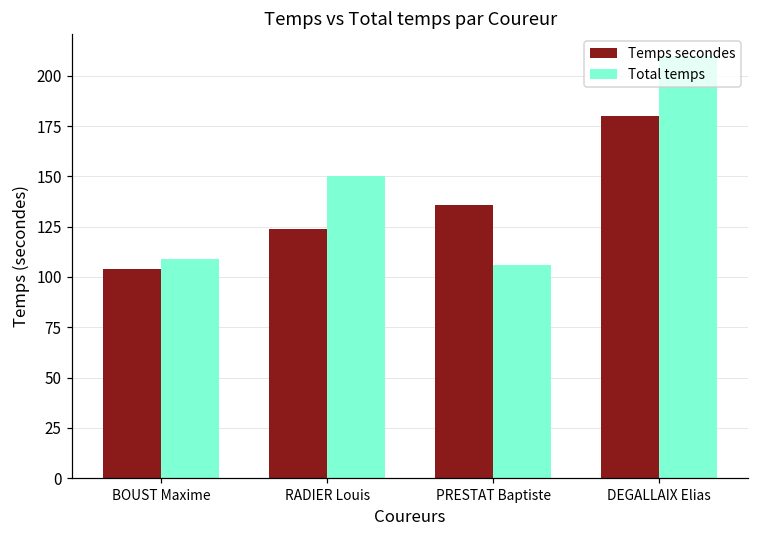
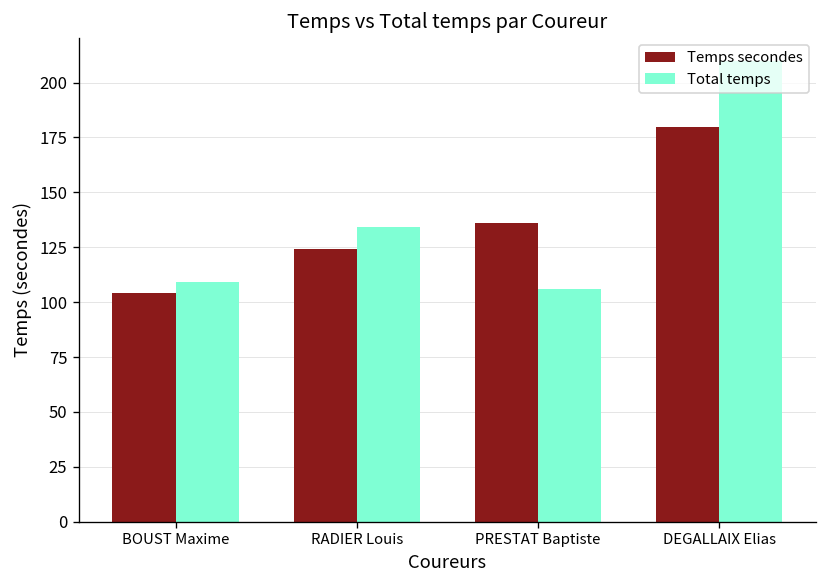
  {
    "Temps secondes": {
      "BOUST Maxime": 104,
      "RADIER Louis": 124,
      "PRESTAT Baptiste": 136,
      "DEGALLAIX Elias": 180
    },
    "Total temps": {
      "BOUST Maxime": 109,
-     "RADIER Louis": 150,
+     "RADIER Louis": 134,
      "PRESTAT Baptiste": 106
    }
  }
